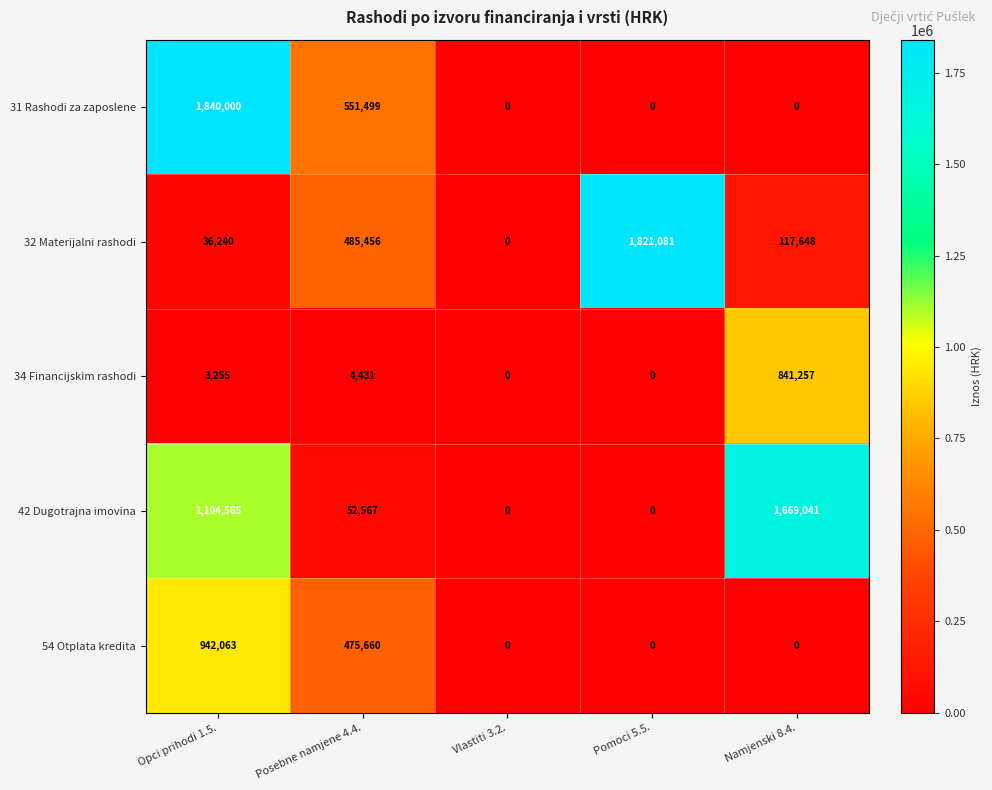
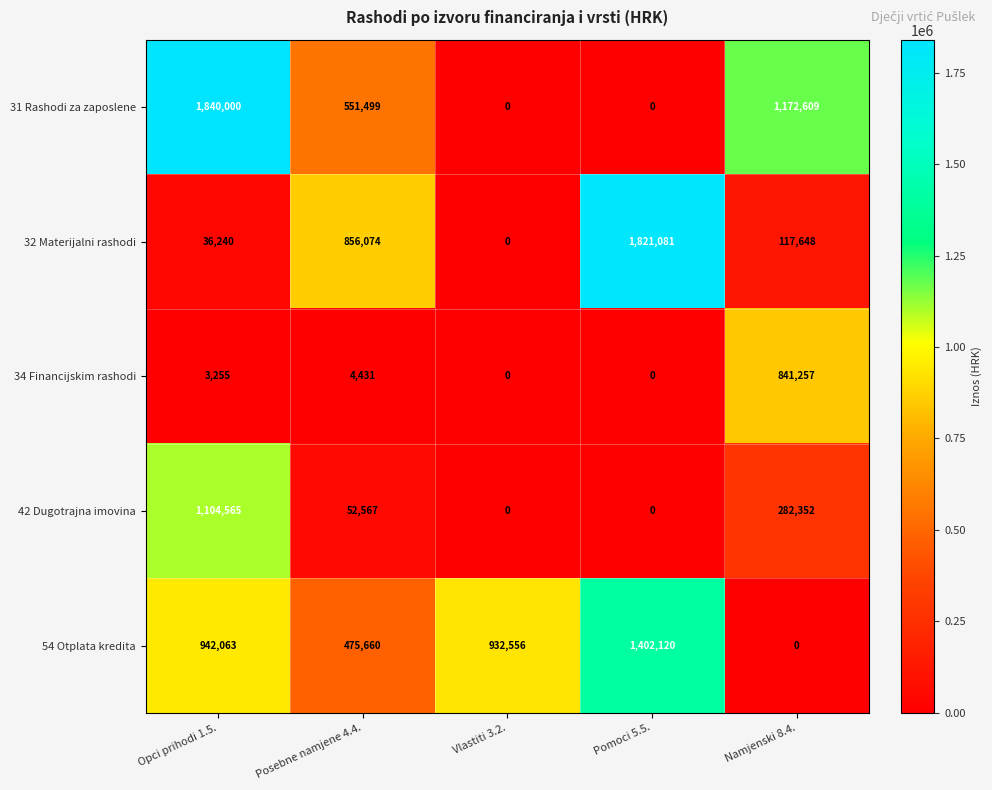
  {
    "31 Rashodi za zaposlene": {
      "Opci prihodi 1.5.": "1,840,000",
      "Posebne namjene 4.4.": "551,499",
      "Vlastiti 3.2.": "0",
      "Pomoci 5.5.": "0",
-     "Namjenski 8.4.": "0"
+     "Namjenski 8.4.": "1,172,609"
    },
    "32 Materijalni rashodi": {
      "Opci prihodi 1.5.": "36,240",
-     "Posebne namjene 4.4.": "485,456",
+     "Posebne namjene 4.4.": "856,074",
      "Vlastiti 3.2.": "0",
      "Pomoci 5.5.": "1,821,081",
      "Namjenski 8.4.": "117,648"
    },
    "34 Financijskim rashodi": {
      "Opci prihodi 1.5.": "3,255",
      "Posebne namjene 4.4.": "4,431",
      "Vlastiti 3.2.": "0",
      "Pomoci 5.5.": "0",
      "Namjenski 8.4.": "841,257"
    },
    "42 Dugotrajna imovina": {
      "Opci prihodi 1.5.": "1,104,565",
      "Posebne namjene 4.4.": "52,567",
      "Vlastiti 3.2.": "0",
      "Pomoci 5.5.": "0",
-     "Namjenski 8.4.": "1,669,041"
+     "Namjenski 8.4.": "282,352"
    },
    "54 Otplata kredita": {
      "Opci prihodi 1.5.": "942,063",
      "Posebne namjene 4.4.": "475,660",
-     "Vlastiti 3.2.": "0",
-     "Pomoci 5.5.": "0",
+     "Vlastiti 3.2.": "932,556",
+     "Pomoci 5.5.": "1,402,120",
      "Namjenski 8.4.": "0"
    }
  }
